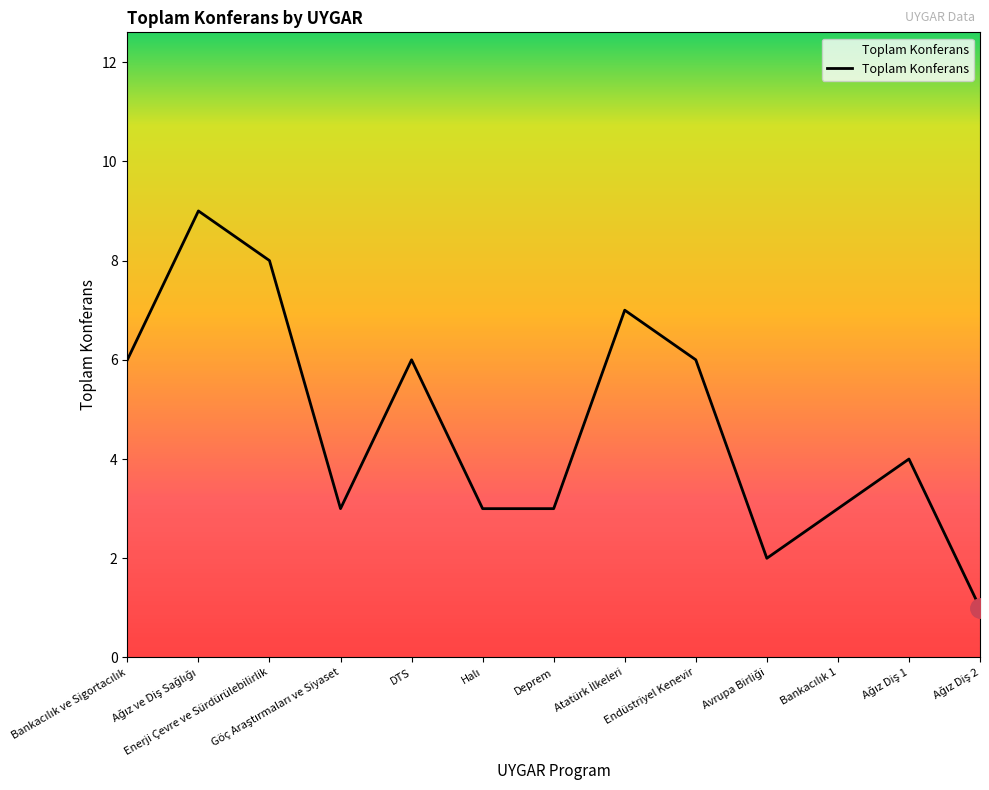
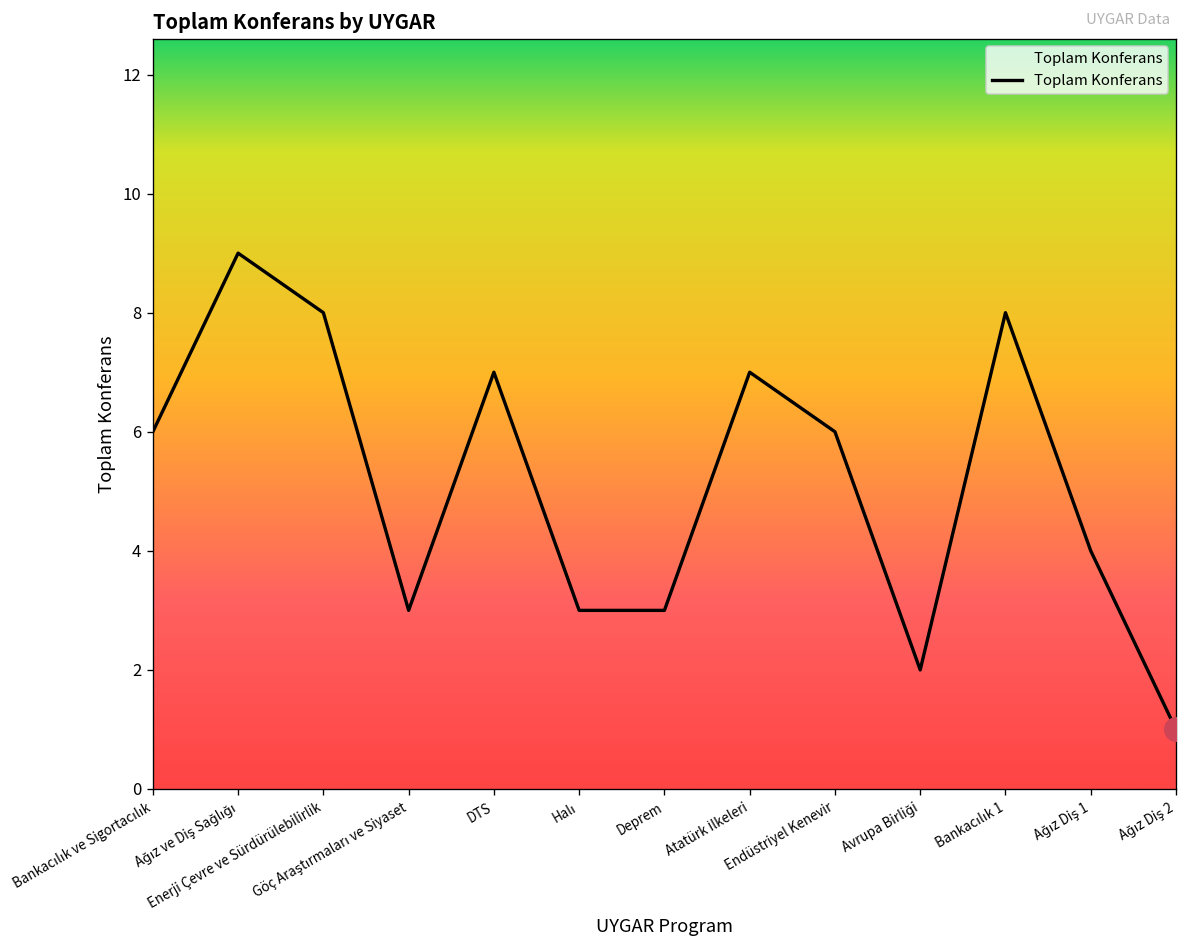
  {
    "Toplam Konferans": {
      "Bankacılık ve Sigortacılık": 6,
      "Ağız ve Diş Sağlığı": 9,
      "Enerji Çevre ve Sürdürülebilirlik": 8,
      "Göç Araştırmaları ve Siyaset": 3,
-     "DTS": 6,
+     "DTS": 7,
      "Halı": 3,
      "Deprem": 3,
      "Atatürk İlkeleri": 7,
      "Endüstriyel Kenevir": 6,
      "Avrupa Birliği": 2,
-     "Bankacılık 1": 3,
+     "Bankacılık 1": 8,
      "Ağız Diş 1": 4
    }
  }
